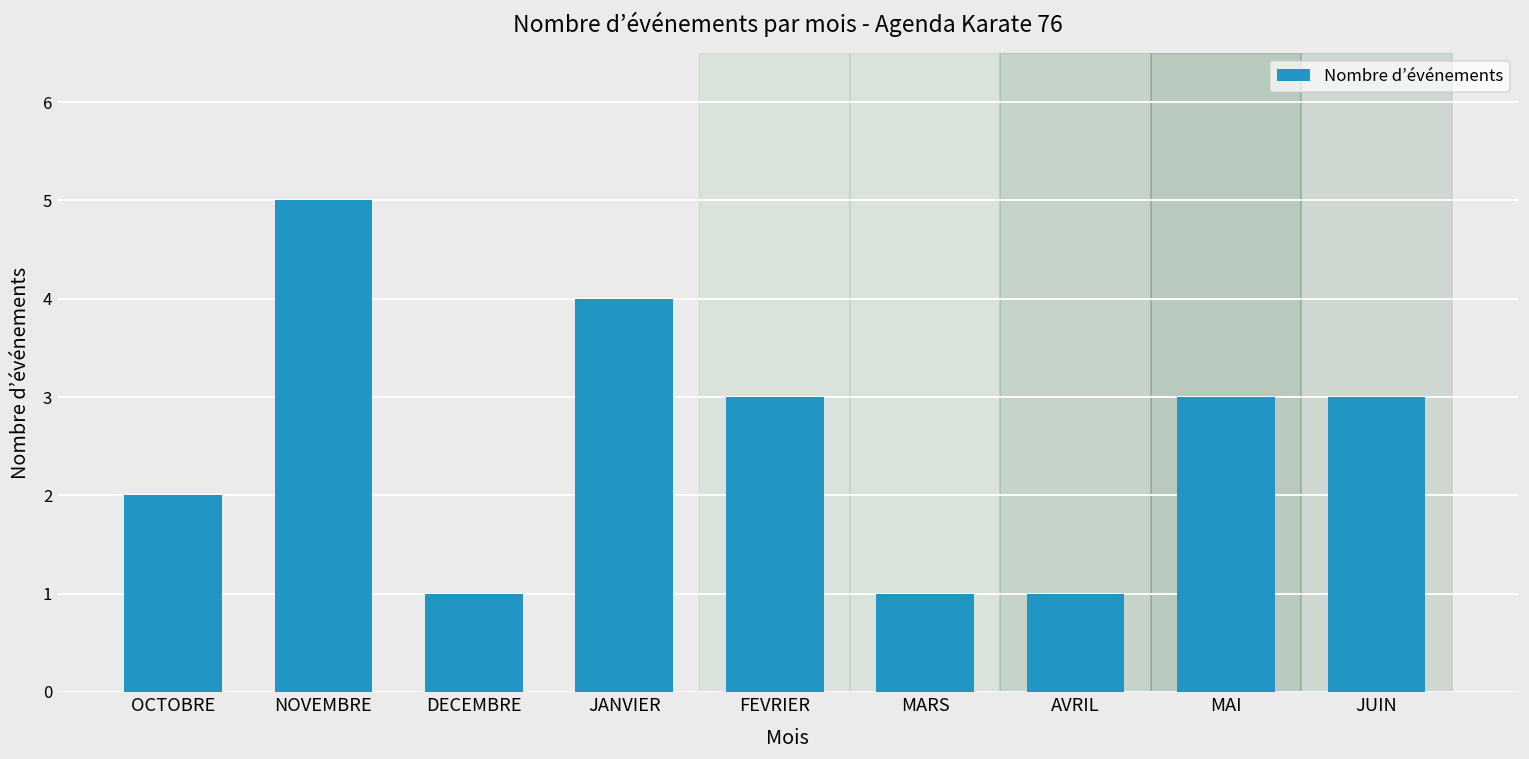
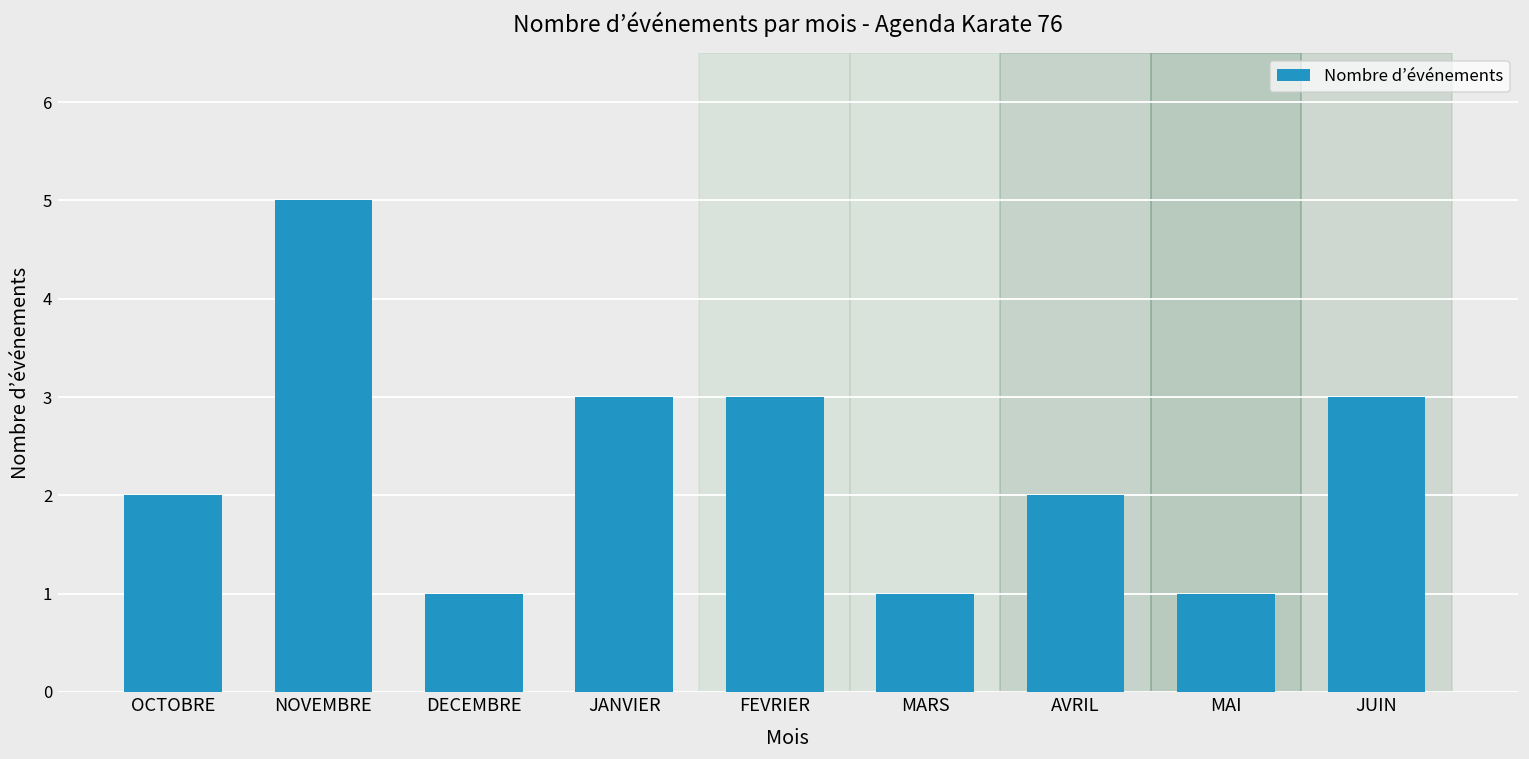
  {
    "OCTOBRE": 2,
    "NOVEMBRE": 5,
    "DECEMBRE": 1,
-   "JANVIER": 4,
+   "JANVIER": 3,
    "FEVRIER": 3,
    "MARS": 1,
-   "AVRIL": 1,
-   "MAI": 3,
+   "AVRIL": 2,
+   "MAI": 1,
    "JUIN": 3
  }
